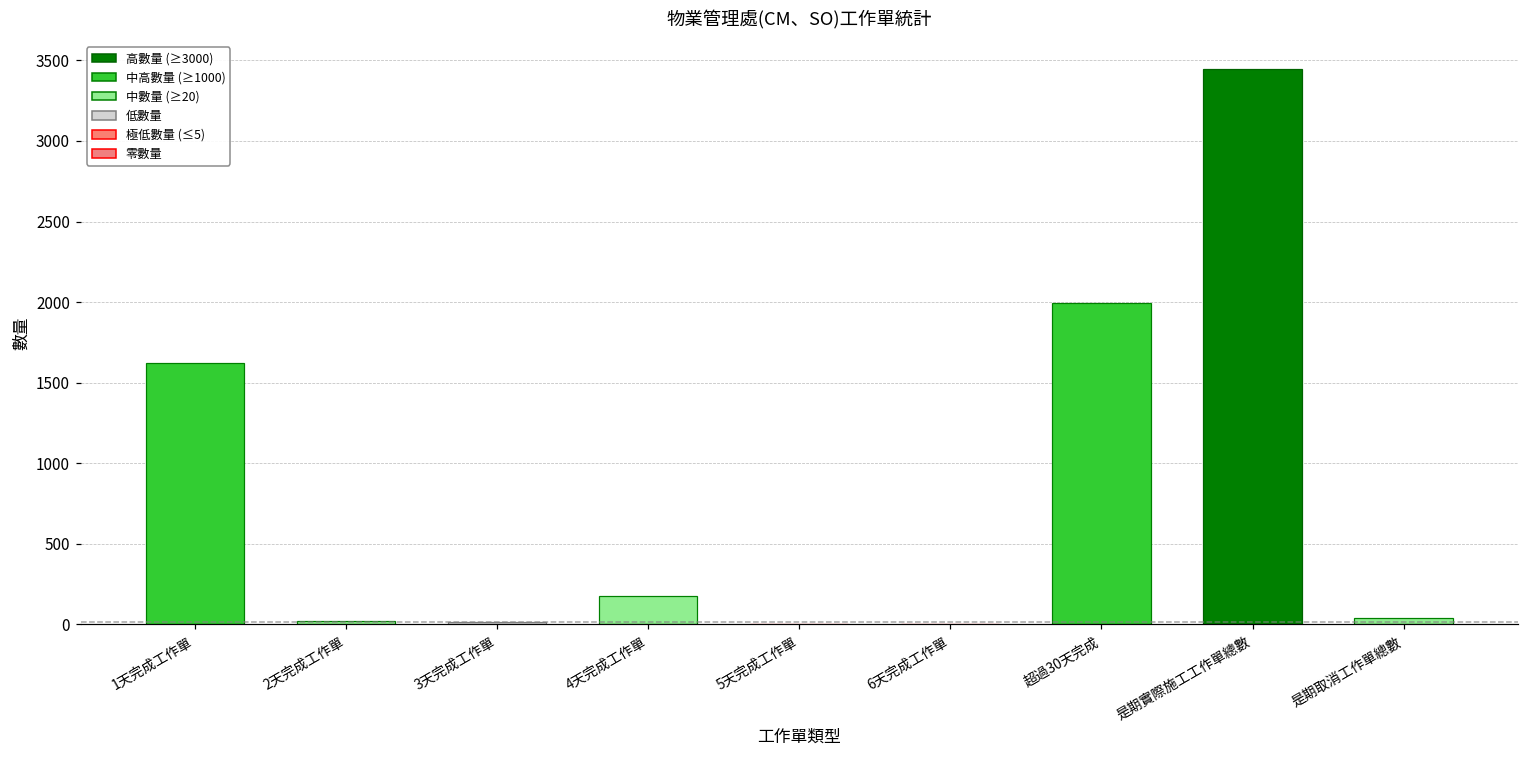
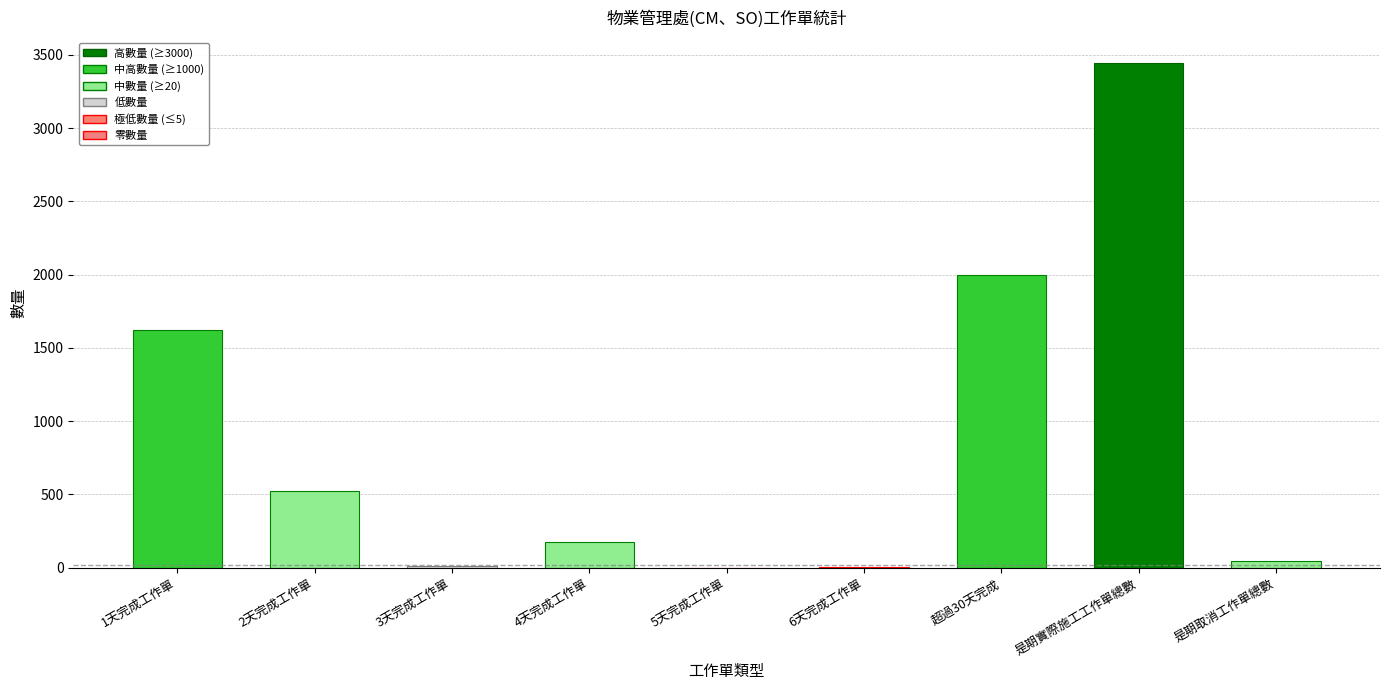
  {
    "1天完成工作單": 1620,
-   "2天完成工作單": 20,
+   "2天完成工作單": 520,
    "4天完成工作單": 180,
    "超過30天完成": 2000,
    "是期實際施工工作單總數": 3450,
    "是期取消工作單總數": 40
  }
